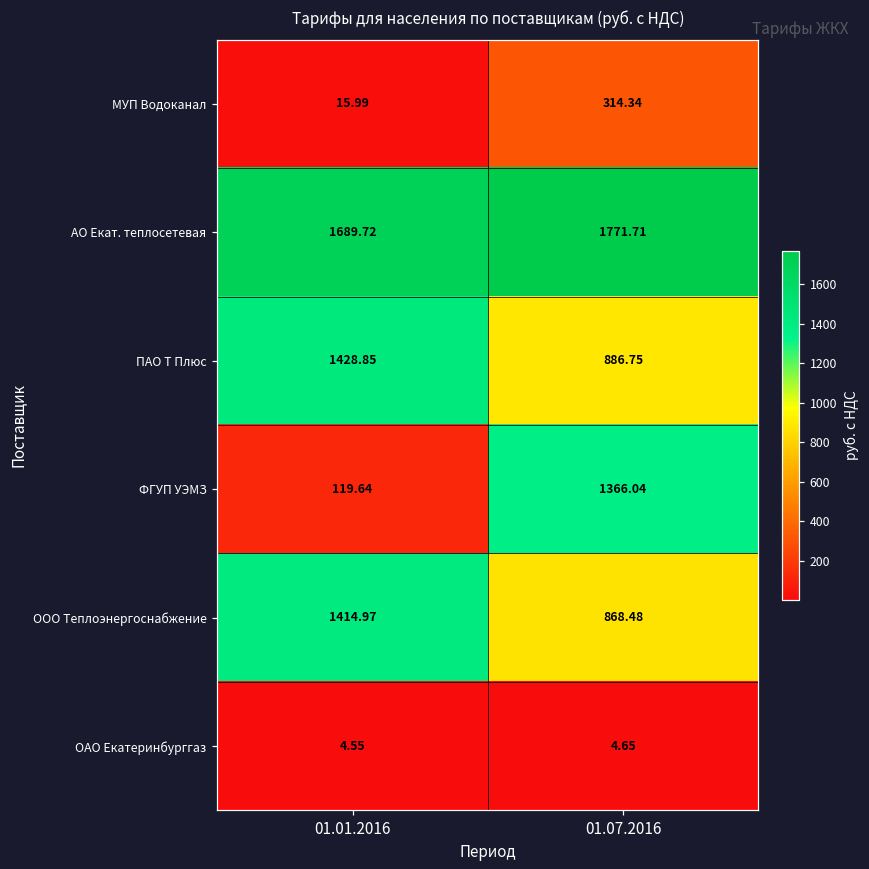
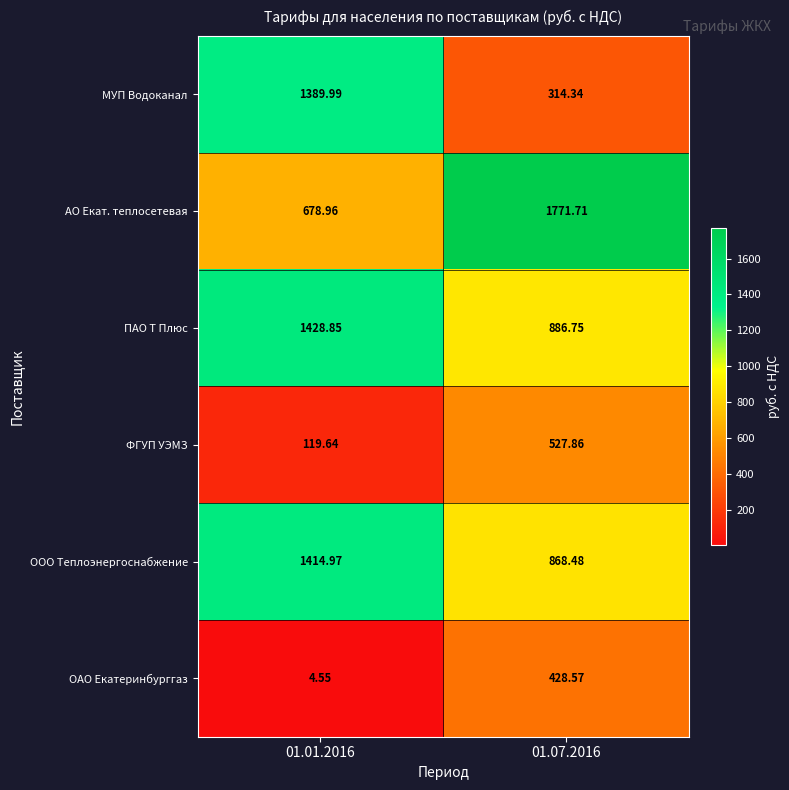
  {
    "МУП Водоканал": {
-     "01.01.2016": 15.99,
+     "01.01.2016": 1389.99,
      "01.07.2016": 314.34
    },
    "АО Екат. теплосетевая": {
-     "01.01.2016": 1689.72,
+     "01.01.2016": 678.96,
      "01.07.2016": 1771.71
    },
    "ПАО Т Плюс": {
      "01.01.2016": 1428.85,
      "01.07.2016": 886.75
    },
    "ФГУП УЭМЗ": {
      "01.01.2016": 119.64,
-     "01.07.2016": 1366.04
+     "01.07.2016": 527.86
    },
    "ООО Теплоэнергоснабжение": {
      "01.01.2016": 1414.97,
      "01.07.2016": 868.48
    },
    "ОАО Екатеринбурггаз": {
      "01.01.2016": 4.55,
-     "01.07.2016": 4.65
+     "01.07.2016": 428.57
    }
  }
